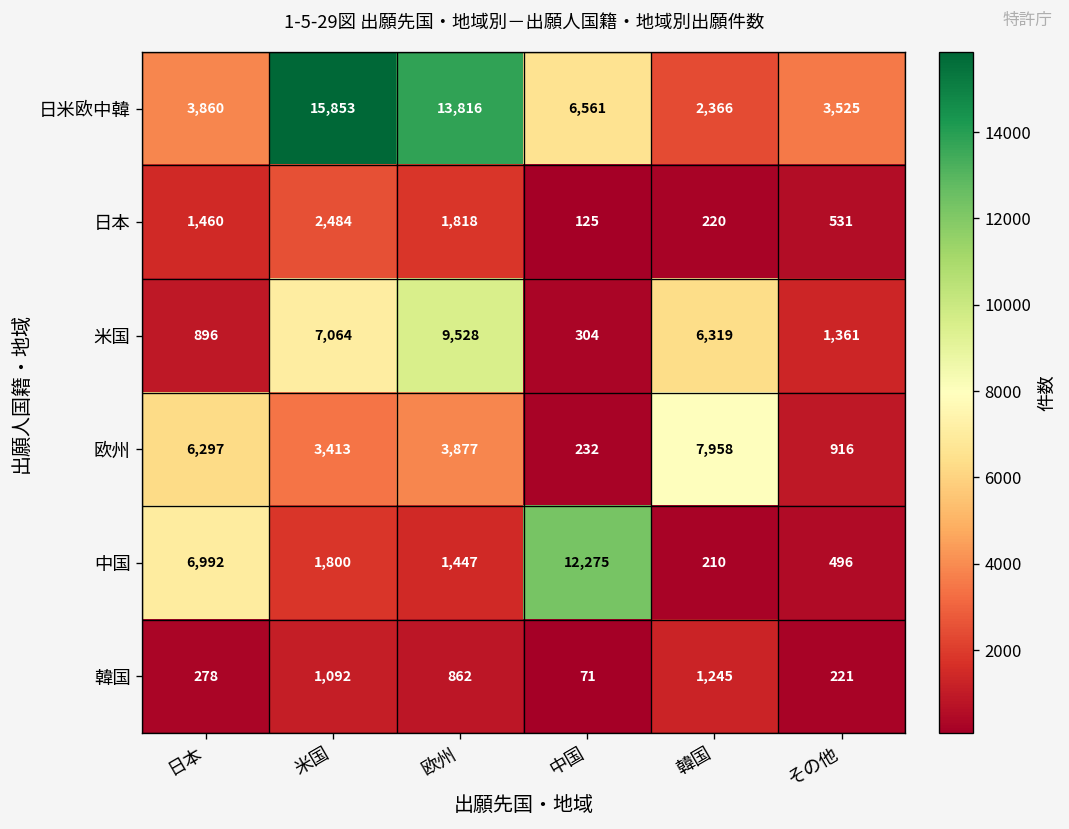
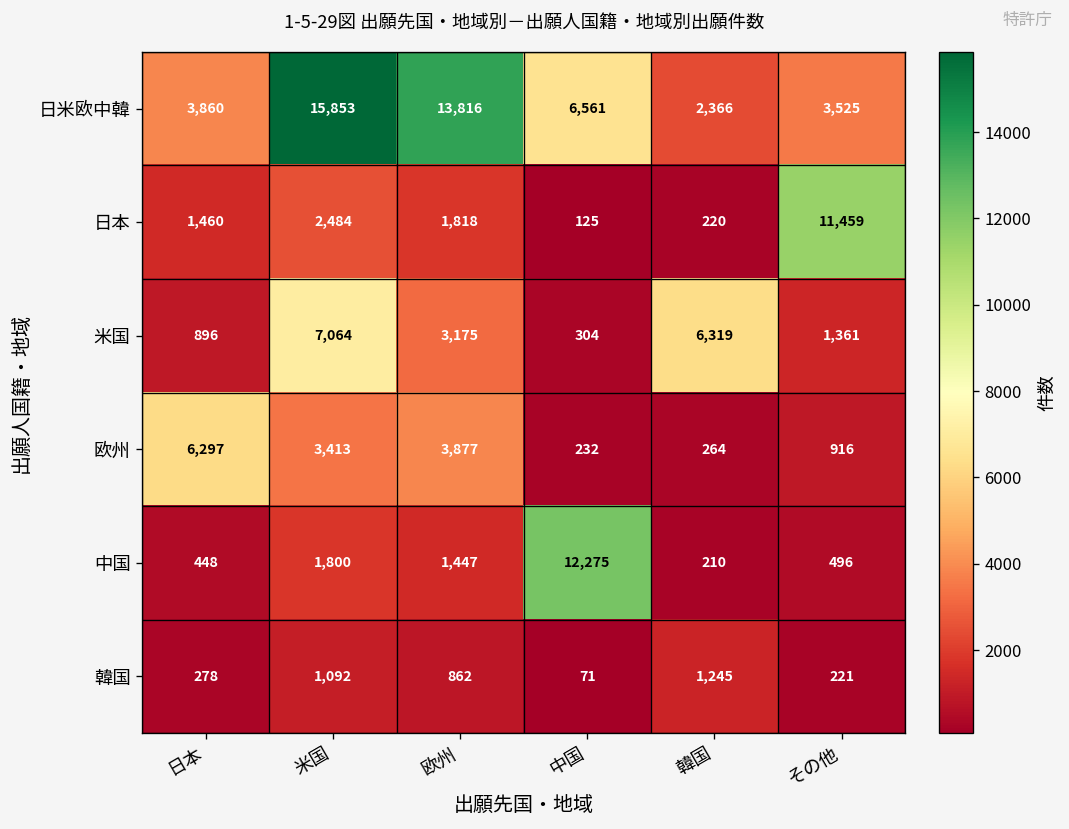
  {
    "日米欧中韓": {
      "日本": "3,860",
      "米国": "15,853",
      "欧州": "13,816",
      "中国": "6,561",
      "韓国": "2,366",
      "その他": "3,525"
    },
    "日本": {
      "日本": "1,460",
      "米国": "2,484",
      "欧州": "1,818",
      "中国": "125",
      "韓国": "220",
-     "その他": "531"
+     "その他": "11,459"
    },
    "米国": {
      "日本": "896",
      "米国": "7,064",
-     "欧州": "9,528",
+     "欧州": "3,175",
      "中国": "304",
      "韓国": "6,319",
      "その他": "1,361"
    },
    "欧州": {
      "日本": "6,297",
      "米国": "3,413",
      "欧州": "3,877",
      "中国": "232",
-     "韓国": "7,958",
+     "韓国": "264",
      "その他": "916"
    },
    "中国": {
-     "日本": "6,992",
+     "日本": "448",
      "米国": "1,800",
      "欧州": "1,447",
      "中国": "12,275",
      "韓国": "210",
      "その他": "496"
    },
    "韓国": {
      "日本": "278",
      "米国": "1,092",
      "欧州": "862",
      "中国": "71",
      "韓国": "1,245",
      "その他": "221"
    }
  }
